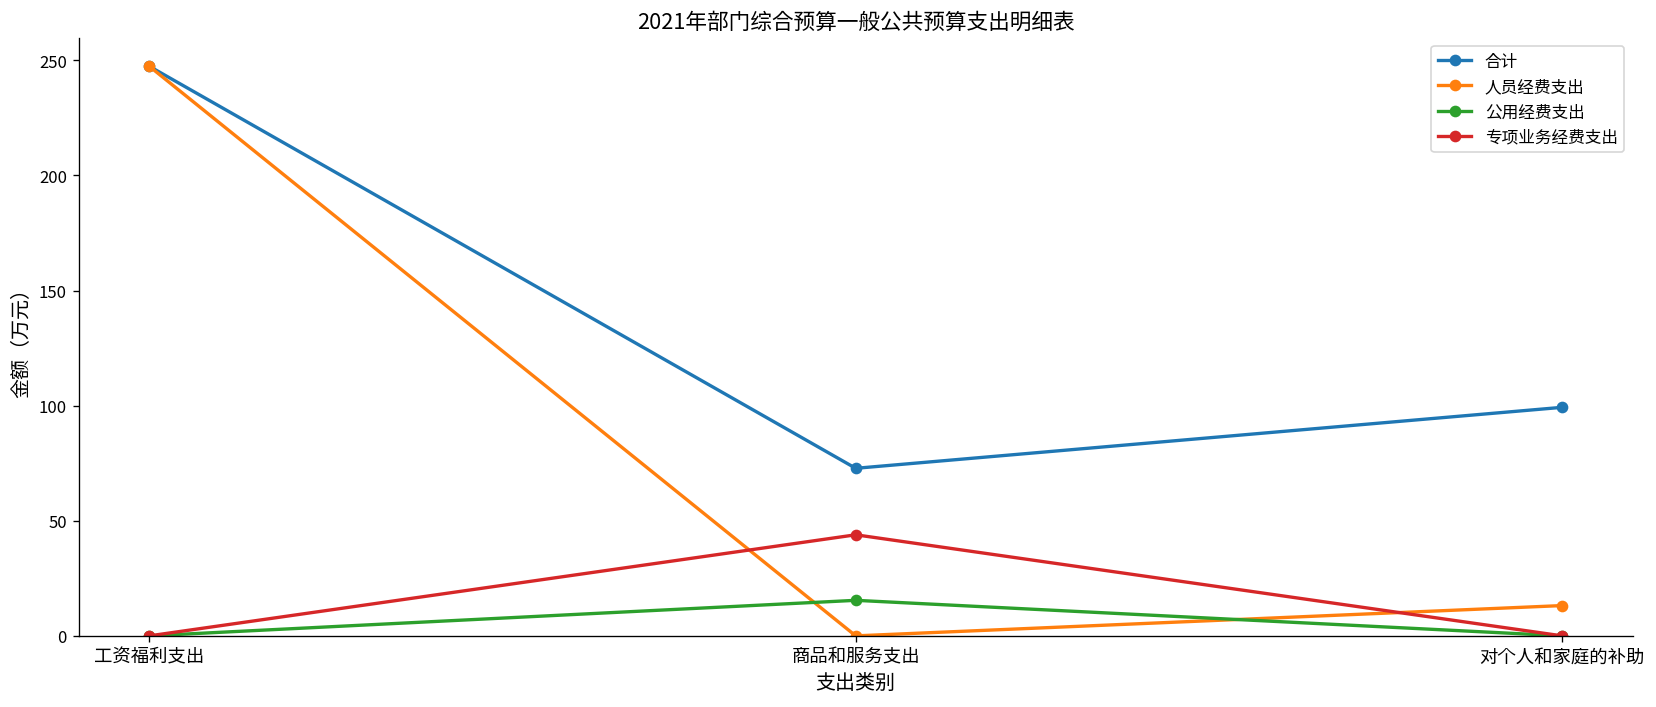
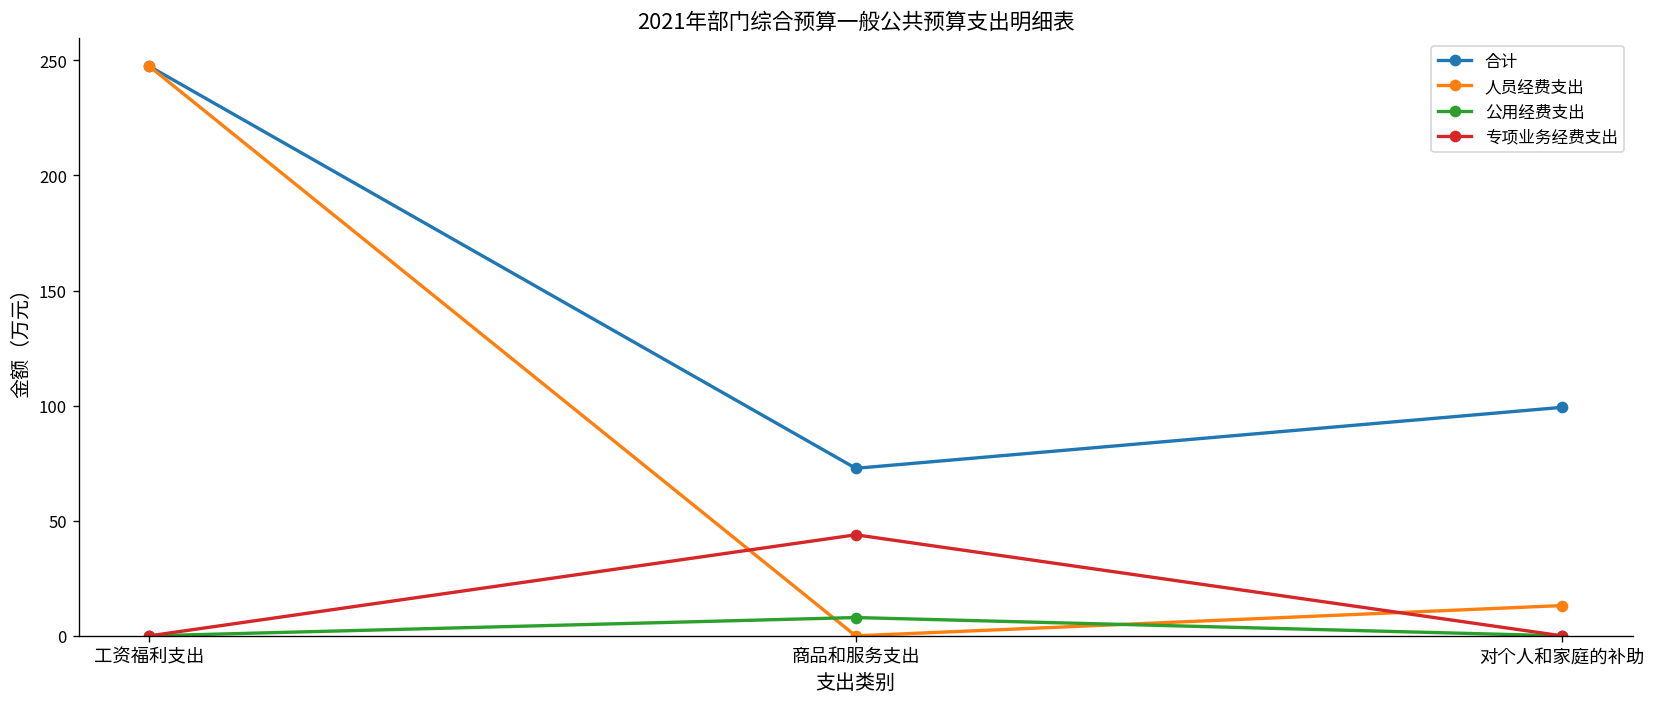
  {
    "合计": {
      "商品和服务支出": 73,
      "对个人和家庭的补助": 99
    },
    "人员经费支出": {
      "商品和服务支出": 0,
      "对个人和家庭的补助": 13
    },
    "公用经费支出": {
-     "商品和服务支出": 15
+     "商品和服务支出": 8
    },
    "专项业务经费支出": {
      "商品和服务支出": 44
    }
  }
